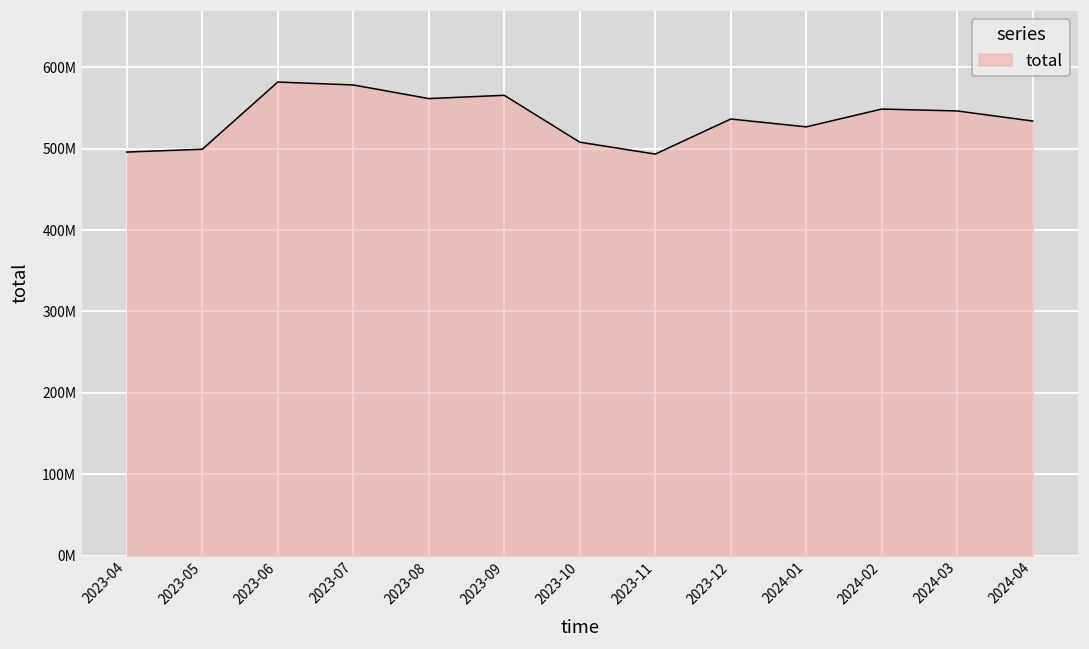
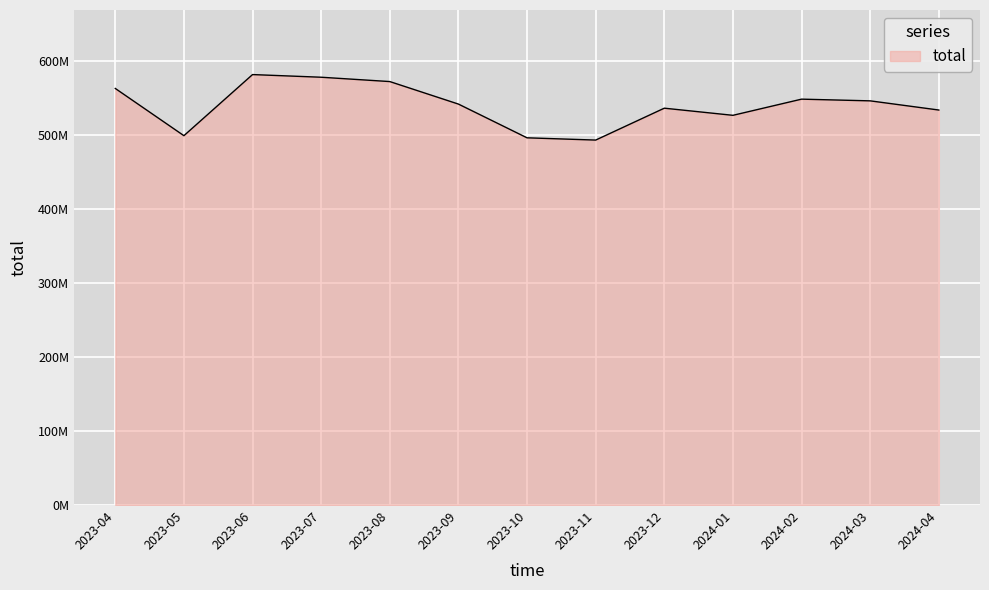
  {
-   "2023-04": 500000000,
+   "2023-04": 560000000,
    "2023-05": 500000000,
    "2023-06": 580000000,
    "2023-07": 580000000,
-   "2023-08": 560000000,
-   "2023-09": 570000000,
-   "2023-10": 510000000,
+   "2023-08": 570000000,
+   "2023-09": 540000000,
+   "2023-10": 500000000,
    "2023-11": 490000000,
    "2023-12": 540000000,
    "2024-01": 530000000,
    "2024-02": 550000000,
    "2024-03": 550000000,
    "2024-04": 530000000
  }
